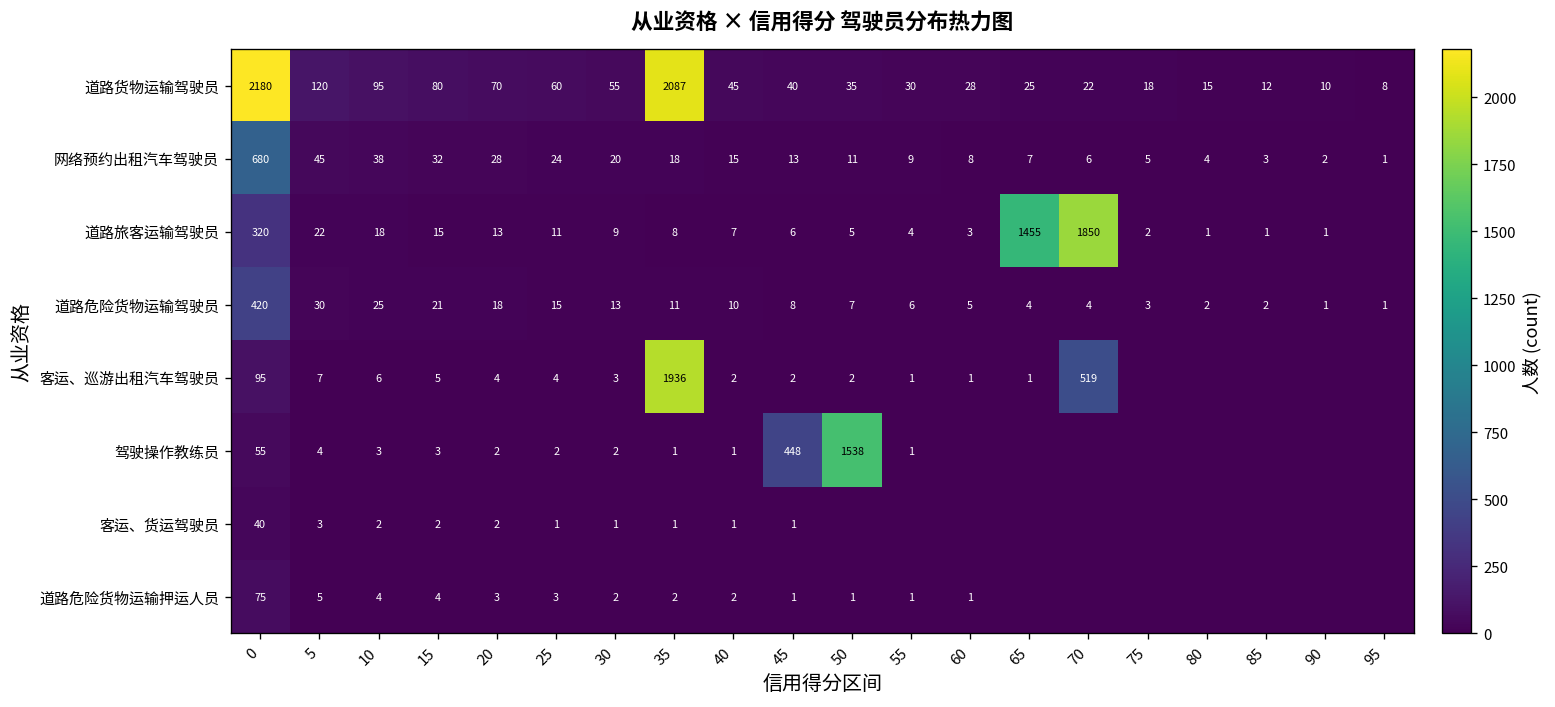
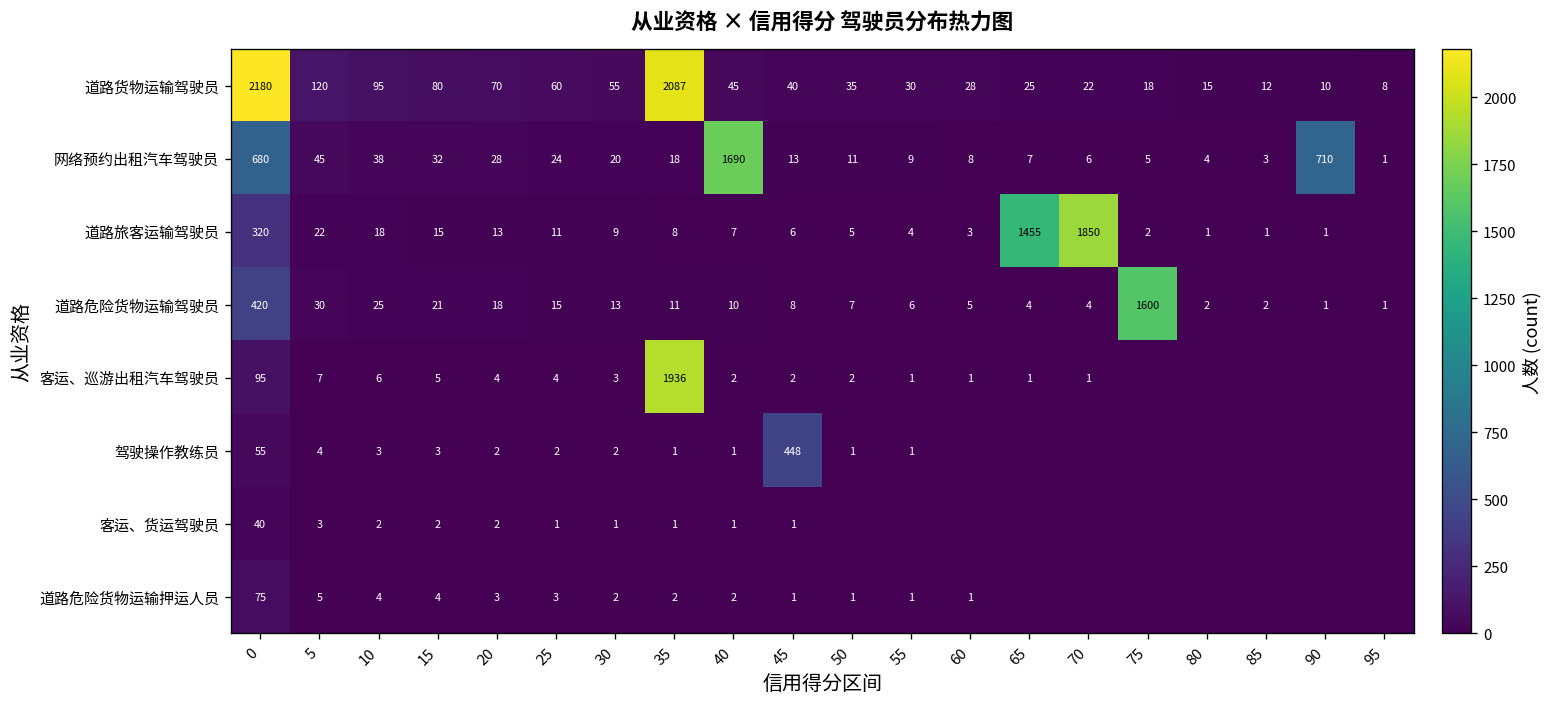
  {
    "道路货物运输驾驶员": {
      "0": 2180,
      "5": 120,
      "10": 95,
      "15": 80,
      "20": 70,
      "25": 60,
      "30": 55,
      "35": 2087,
      "40": 45,
      "45": 40,
      "50": 35,
      "55": 30,
      "60": 28,
      "65": 25,
      "70": 22,
      "75": 18,
      "80": 15,
      "85": 12,
      "90": 10,
      "95": 8
    },
    "网络预约出租汽车驾驶员": {
      "0": 680,
      "5": 45,
      "10": 38,
      "15": 32,
      "20": 28,
      "25": 24,
      "30": 20,
      "35": 18,
-     "40": 15,
+     "40": 1690,
      "45": 13,
      "50": 11,
      "55": 9,
      "60": 8,
      "65": 7,
      "70": 6,
      "75": 5,
      "80": 4,
      "85": 3,
-     "90": 2,
+     "90": 710,
      "95": 1
    },
    "道路旅客运输驾驶员": {
      "0": 320,
      "5": 22,
      "10": 18,
      "15": 15,
      "20": 13,
      "25": 11,
      "30": 9,
      "35": 8,
      "40": 7,
      "45": 6,
      "50": 5,
      "55": 4,
      "60": 3,
      "65": 1455,
      "70": 1850,
      "75": 2,
      "80": 1,
      "85": 1,
      "90": 1
    },
    "道路危险货物运输驾驶员": {
      "0": 420,
      "5": 30,
      "10": 25,
      "15": 21,
      "20": 18,
      "25": 15,
      "30": 13,
      "35": 11,
      "40": 10,
      "45": 8,
      "50": 7,
      "55": 6,
      "60": 5,
      "65": 4,
      "70": 4,
-     "75": 3,
+     "75": 1600,
      "80": 2,
      "85": 2,
      "90": 1,
      "95": 1
    },
    "客运、巡游出租汽车驾驶员": {
      "0": 95,
      "5": 7,
      "10": 6,
      "15": 5,
      "20": 4,
      "25": 4,
      "30": 3,
      "35": 1936,
      "40": 2,
      "45": 2,
      "50": 2,
      "55": 1,
      "60": 1,
      "65": 1,
-     "70": 519
+     "70": 1
    },
    "驾驶操作教练员": {
      "0": 55,
      "5": 4,
      "10": 3,
      "15": 3,
      "20": 2,
      "25": 2,
      "30": 2,
      "35": 1,
      "40": 1,
      "45": 448,
-     "50": 1538,
+     "50": 1,
      "55": 1
    },
    "客运、货运驾驶员": {
      "0": 40,
      "5": 3,
      "10": 2,
      "15": 2,
      "20": 2,
      "25": 1,
      "30": 1,
      "35": 1,
      "40": 1,
      "45": 1
    },
    "道路危险货物运输押运人员": {
      "0": 75,
      "5": 5,
      "10": 4,
      "15": 4,
      "20": 3,
      "25": 3,
      "30": 2,
      "35": 2,
      "40": 2,
      "45": 1,
      "50": 1,
      "55": 1,
      "60": 1
    }
  }
